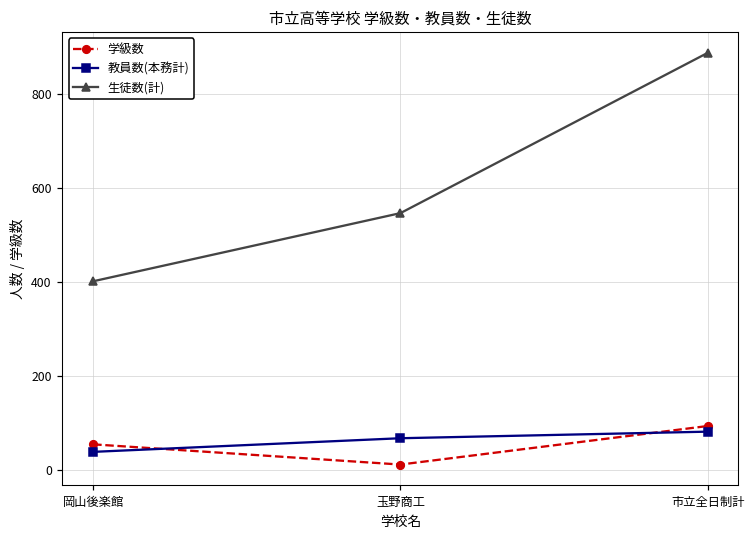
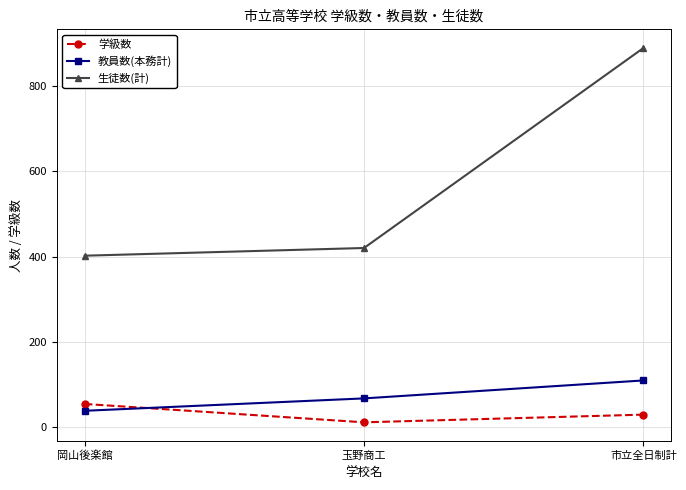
  {
    "学級数": {
      "岡山後楽館": 60,
      "玉野商工": 10,
-     "市立全日制計": 90
+     "市立全日制計": 30
    },
    "教員数(本務計)": {
      "岡山後楽館": 40,
      "玉野商工": 70,
-     "市立全日制計": 80
+     "市立全日制計": 110
    },
    "生徒数(計)": {
      "岡山後楽館": 400,
-     "玉野商工": 550,
+     "玉野商工": 420,
      "市立全日制計": 890
    }
  }
